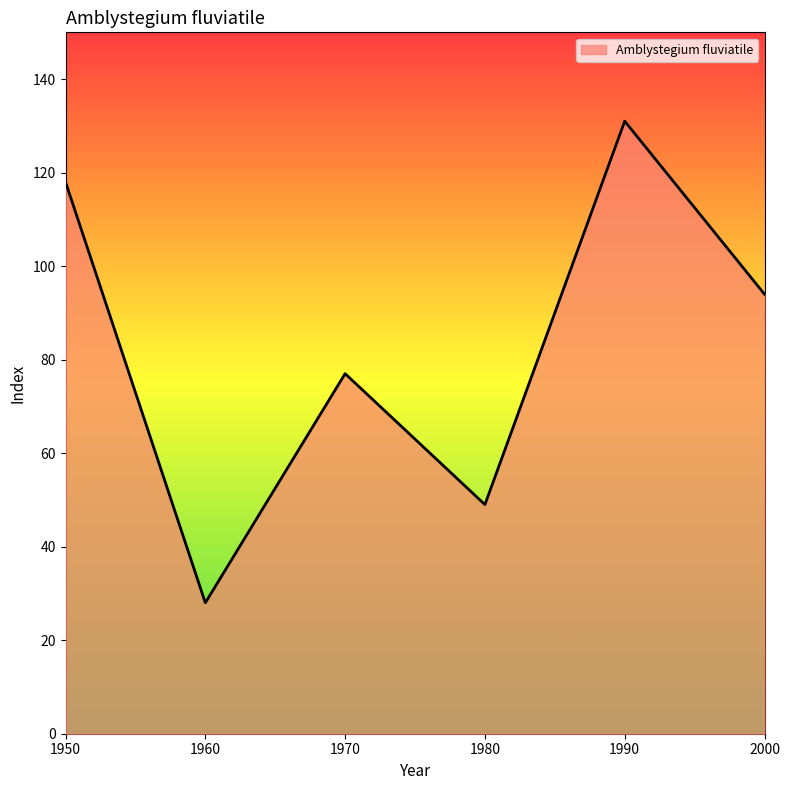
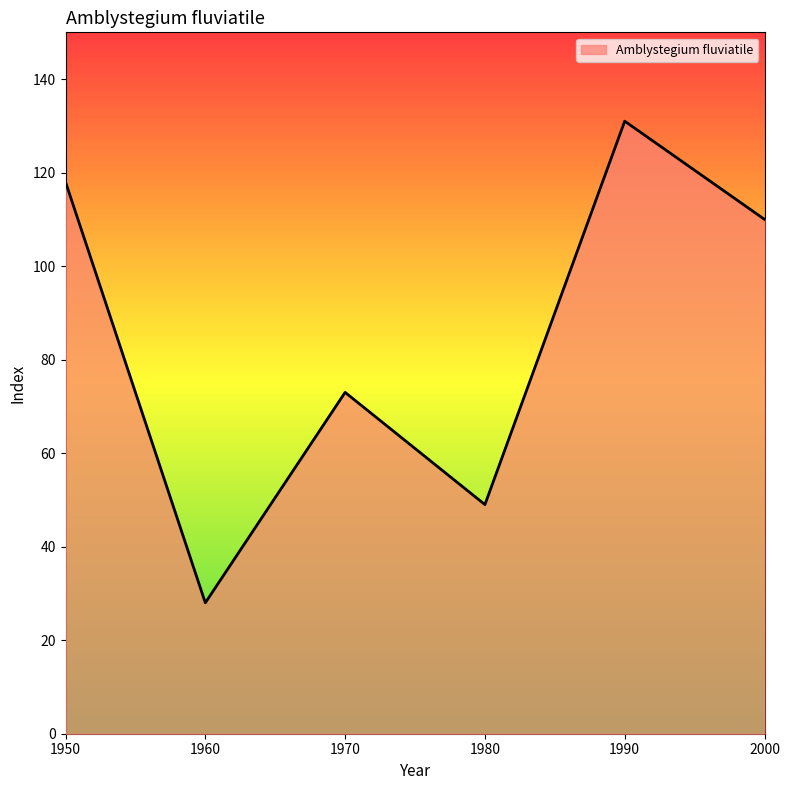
  {
    "1950": 118,
    "1960": 28,
-   "1970": 77,
+   "1970": 73,
    "1980": 49,
    "1990": 131,
-   "2000": 94
+   "2000": 110
  }
